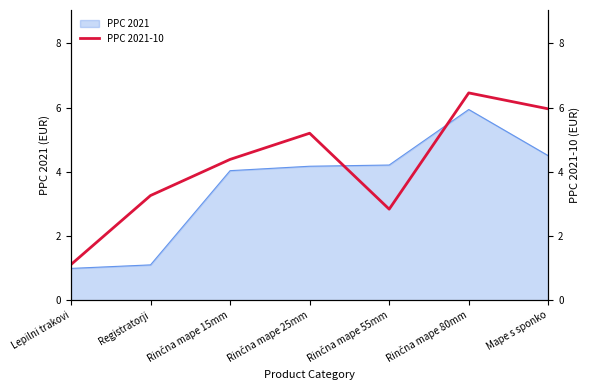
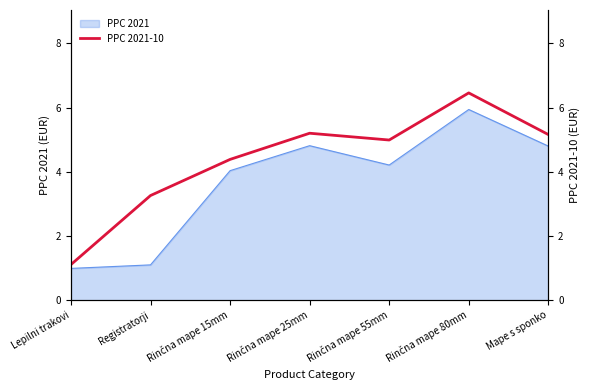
  {
    "PPC 2021": {
      "Lepilni trakovi": 1.0,
      "Registratorji": 1.1,
      "Rinčna mape 15mm": 4.0,
-     "Rinčna mape 25mm": 4.2,
+     "Rinčna mape 25mm": 4.8,
      "Rinčna mape 55mm": 4.2,
      "Rinčna mape 80mm": 5.9,
-     "Mape s sponko": 4.5
+     "Mape s sponko": 4.8
    },
    "PPC 2021-10": {
      "Lepilni trakovi": 1.1,
      "Registratorji": 3.3,
      "Rinčna mape 15mm": 4.4,
      "Rinčna mape 25mm": 5.2,
-     "Rinčna mape 55mm": 2.8,
+     "Rinčna mape 55mm": 5.0,
      "Rinčna mape 80mm": 6.5,
-     "Mape s sponko": 6.0
+     "Mape s sponko": 5.2
    }
  }
